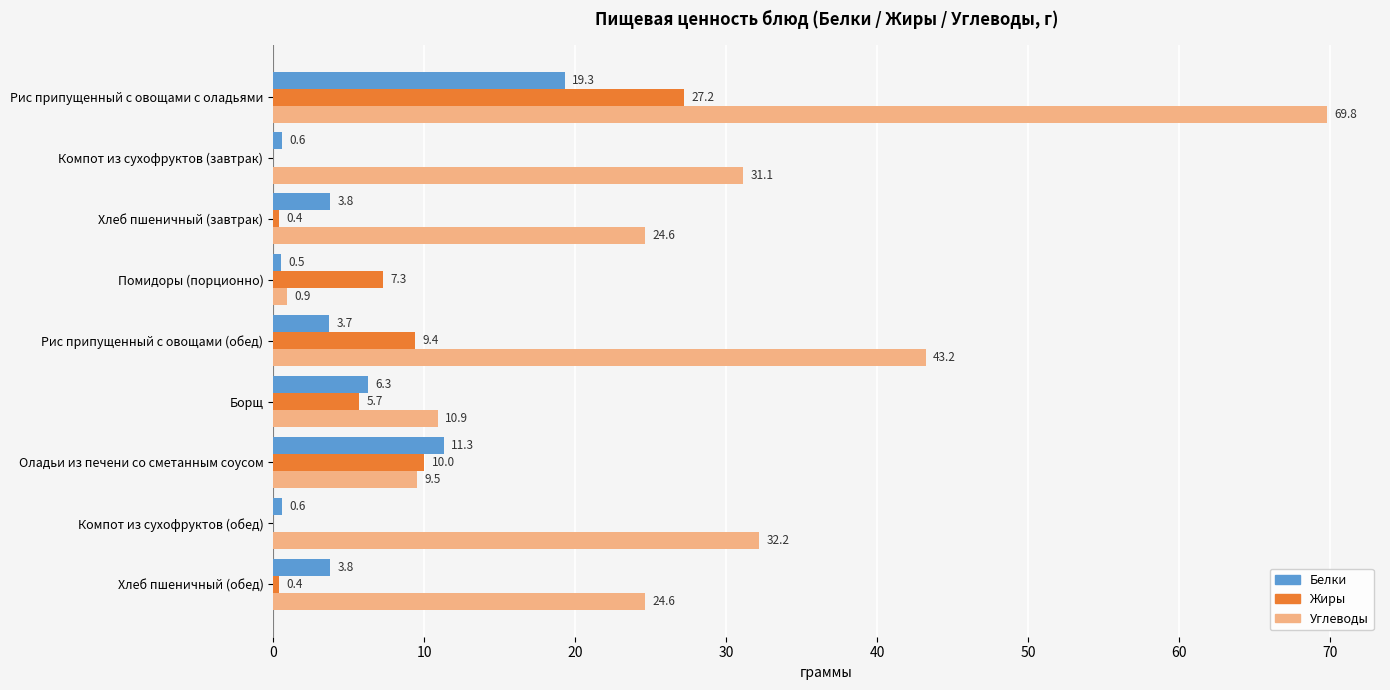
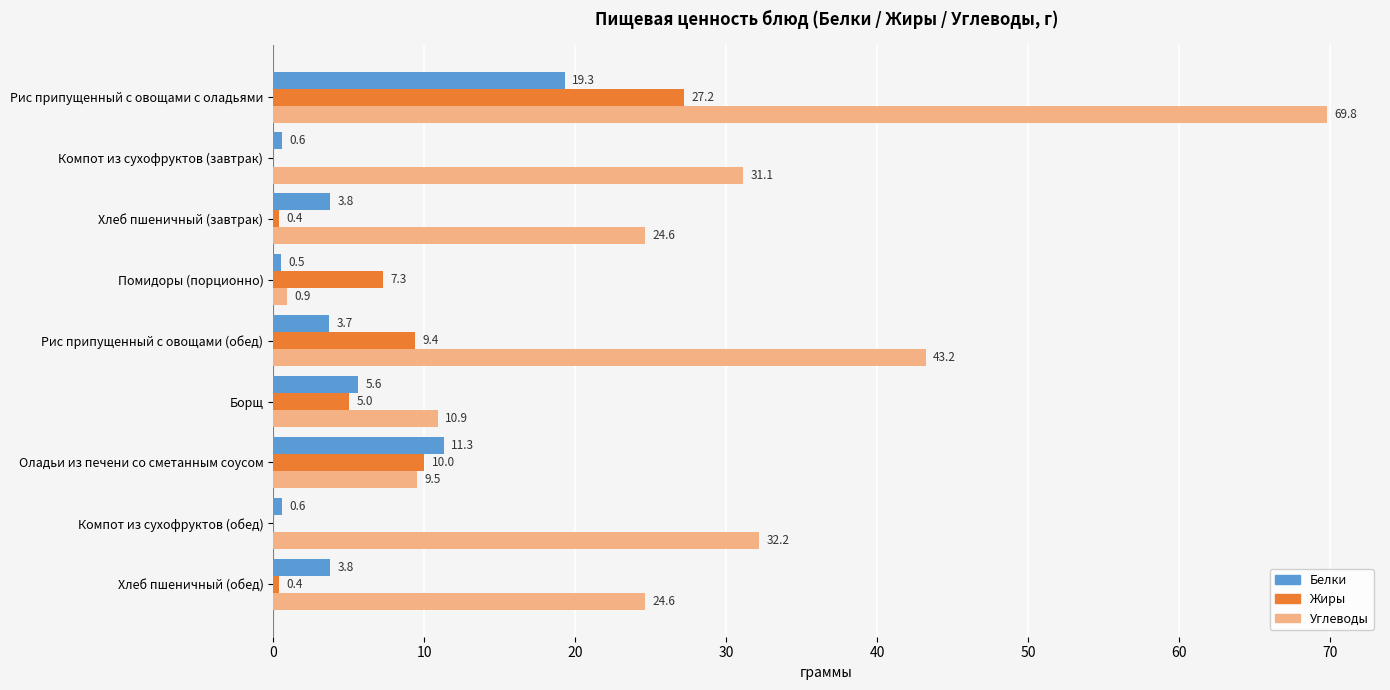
  {
    "Углеводы": {
      "Рис припущенный с овощами с оладьями": 69.8,
      "Компот из сухофруктов (завтрак)": 31.1,
      "Хлеб пшеничный (завтрак)": 24.6,
      "Помидоры (порционно)": 0.9,
      "Рис припущенный с овощами (обед)": 43.2,
      "Борщ": 10.9,
      "Оладьи из печени со сметанным соусом": 9.5,
      "Компот из сухофруктов (обед)": 32.2,
      "Хлеб пшеничный (обед)": 24.6
    },
    "Жиры": {
      "Рис припущенный с овощами с оладьями": 27.2,
      "Хлеб пшеничный (завтрак)": 0.4,
      "Помидоры (порционно)": 7.3,
      "Рис припущенный с овощами (обед)": 9.4,
-     "Борщ": 5.7,
+     "Борщ": 5.0,
      "Оладьи из печени со сметанным соусом": 10.0,
      "Хлеб пшеничный (обед)": 0.4
    },
    "Белки": {
      "Рис припущенный с овощами с оладьями": 19.3,
      "Компот из сухофруктов (завтрак)": 0.6,
      "Хлеб пшеничный (завтрак)": 3.8,
      "Помидоры (порционно)": 0.5,
      "Рис припущенный с овощами (обед)": 3.7,
-     "Борщ": 6.3,
+     "Борщ": 5.6,
      "Оладьи из печени со сметанным соусом": 11.3,
      "Компот из сухофруктов (обед)": 0.6,
      "Хлеб пшеничный (обед)": 3.8
    }
  }
